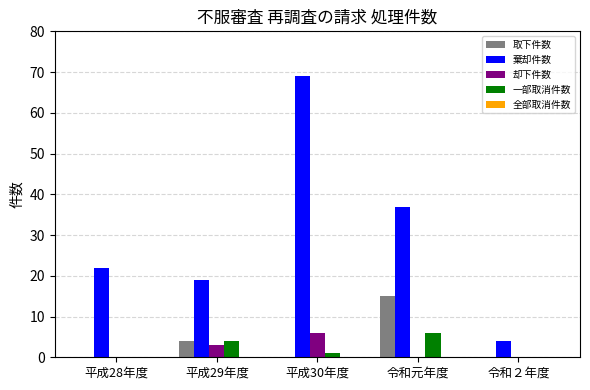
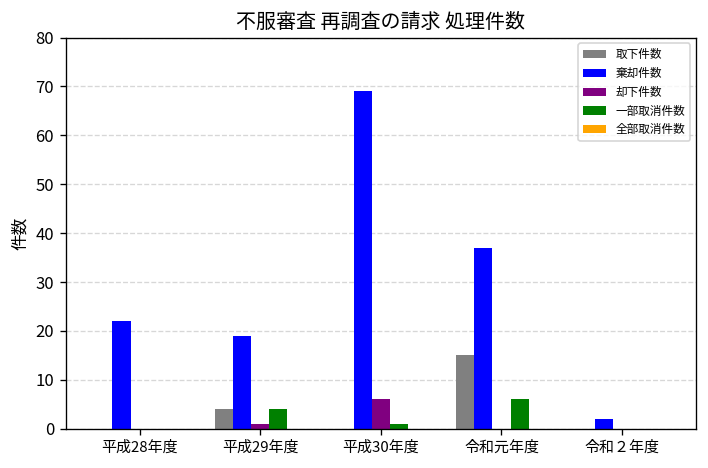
  {
    "取下件数": {
      "平成28年度": 0,
      "平成29年度": 4,
      "平成30年度": 0,
      "令和元年度": 15,
      "令和２年度": 0
    },
    "棄却件数": {
      "平成28年度": 22,
      "平成29年度": 19,
      "平成30年度": 69,
      "令和元年度": 37,
-     "令和２年度": 4
+     "令和２年度": 2
    },
    "却下件数": {
      "平成28年度": 0,
-     "平成29年度": 3,
+     "平成29年度": 1,
      "平成30年度": 6,
      "令和元年度": 0,
      "令和２年度": 0
    },
    "一部取消件数": {
      "平成28年度": 0,
      "平成29年度": 4,
      "平成30年度": 1,
      "令和元年度": 6,
      "令和２年度": 0
    },
    "全部取消件数": {
      "平成28年度": 0,
      "平成29年度": 0,
      "平成30年度": 0,
      "令和元年度": 0,
      "令和２年度": 0
    }
  }
